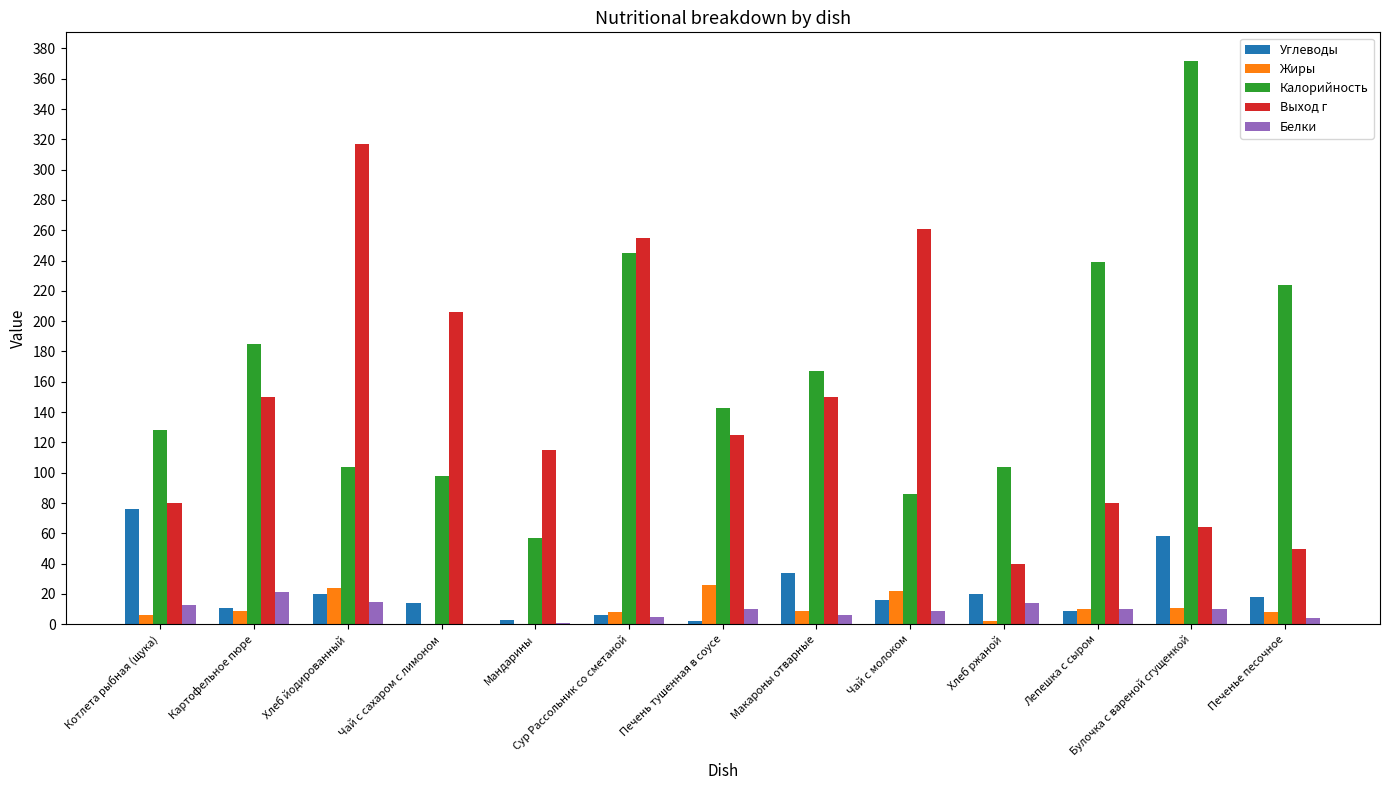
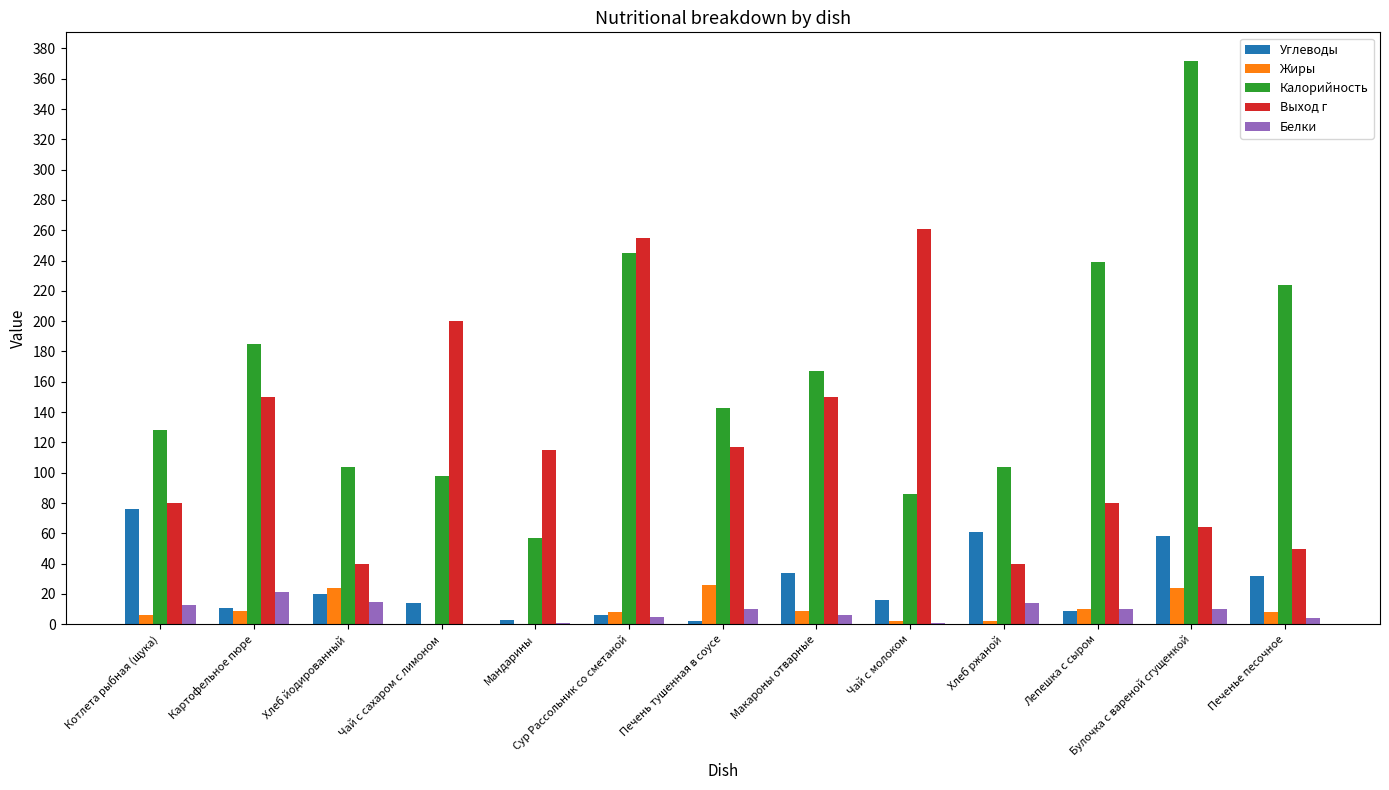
  {
    "Углеводы": {
      "Котлета рыбная (щука)": 76,
      "Картофельное пюре": 11,
      "Хлеб йодированный": 20,
      "Чай с сахаром с лимоном": 14,
      "Мандарины": 3,
      "Сур Рассольник со сметаной": 6,
      "Печень тушенная в соусе": 2,
      "Макароны отварные": 34,
      "Чай с молоком": 16,
-     "Хлеб ржаной": 20,
+     "Хлеб ржаной": 61,
      "Лепешка с сыром": 9,
      "Булочка с вареной сгущенкой": 58,
-     "Печенье песочное": 18
+     "Печенье песочное": 32
    },
    "Жиры": {
      "Котлета рыбная (щука)": 6,
      "Картофельное пюре": 9,
      "Хлеб йодированный": 24,
      "Чай с сахаром с лимоном": 0,
      "Мандарины": 0,
      "Сур Рассольник со сметаной": 8,
      "Печень тушенная в соусе": 26,
      "Макароны отварные": 9,
-     "Чай с молоком": 22,
+     "Чай с молоком": 2,
      "Хлеб ржаной": 2,
      "Лепешка с сыром": 10,
-     "Булочка с вареной сгущенкой": 11,
+     "Булочка с вареной сгущенкой": 24,
      "Печенье песочное": 8
    },
    "Калорийность": {
      "Котлета рыбная (щука)": 128,
      "Картофельное пюре": 185,
      "Хлеб йодированный": 104,
      "Чай с сахаром с лимоном": 98,
      "Мандарины": 57,
      "Сур Рассольник со сметаной": 245,
      "Печень тушенная в соусе": 143,
      "Макароны отварные": 167,
      "Чай с молоком": 86,
      "Хлеб ржаной": 104,
      "Лепешка с сыром": 239,
      "Булочка с вареной сгущенкой": 372,
      "Печенье песочное": 224
    },
    "Выход г": {
      "Котлета рыбная (щука)": 80,
      "Картофельное пюре": 150,
-     "Хлеб йодированный": 317,
-     "Чай с сахаром с лимоном": 206,
+     "Хлеб йодированный": 40,
+     "Чай с сахаром с лимоном": 200,
      "Мандарины": 115,
      "Сур Рассольник со сметаной": 255,
-     "Печень тушенная в соусе": 125,
+     "Печень тушенная в соусе": 117,
      "Макароны отварные": 150,
      "Чай с молоком": 261,
      "Хлеб ржаной": 40,
      "Лепешка с сыром": 80,
      "Булочка с вареной сгущенкой": 64,
      "Печенье песочное": 50
    },
    "Белки": {
      "Котлета рыбная (щука)": 13,
      "Картофельное пюре": 21,
      "Хлеб йодированный": 15,
      "Чай с сахаром с лимоном": 0,
      "Сур Рассольник со сметаной": 5,
      "Печень тушенная в соусе": 10,
      "Макароны отварные": 6,
-     "Чай с молоком": 9,
+     "Чай с молоком": 1,
      "Хлеб ржаной": 14,
      "Лепешка с сыром": 10,
      "Булочка с вареной сгущенкой": 10,
      "Печенье песочное": 4
    }
  }
